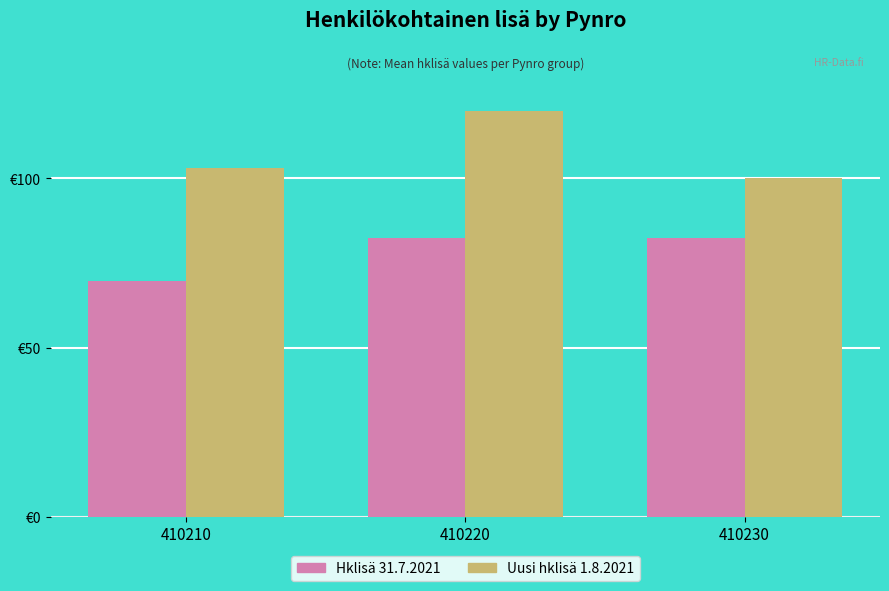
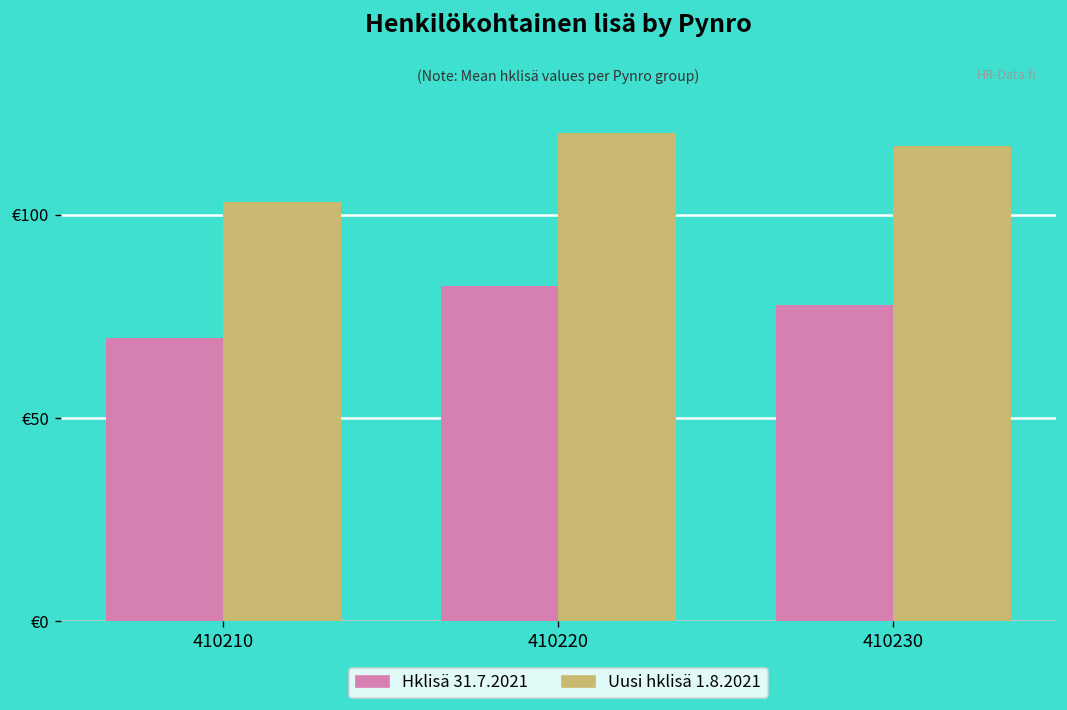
  {
    "Hklisä 31.7.2021": {
      "410210": "€70",
      "410220": "€82",
-     "410230": "€82"
+     "410230": "€78"
    },
    "Uusi hklisä 1.8.2021": {
      "410210": "€103",
      "410220": "€120",
-     "410230": "€100"
+     "410230": "€117"
    }
  }
